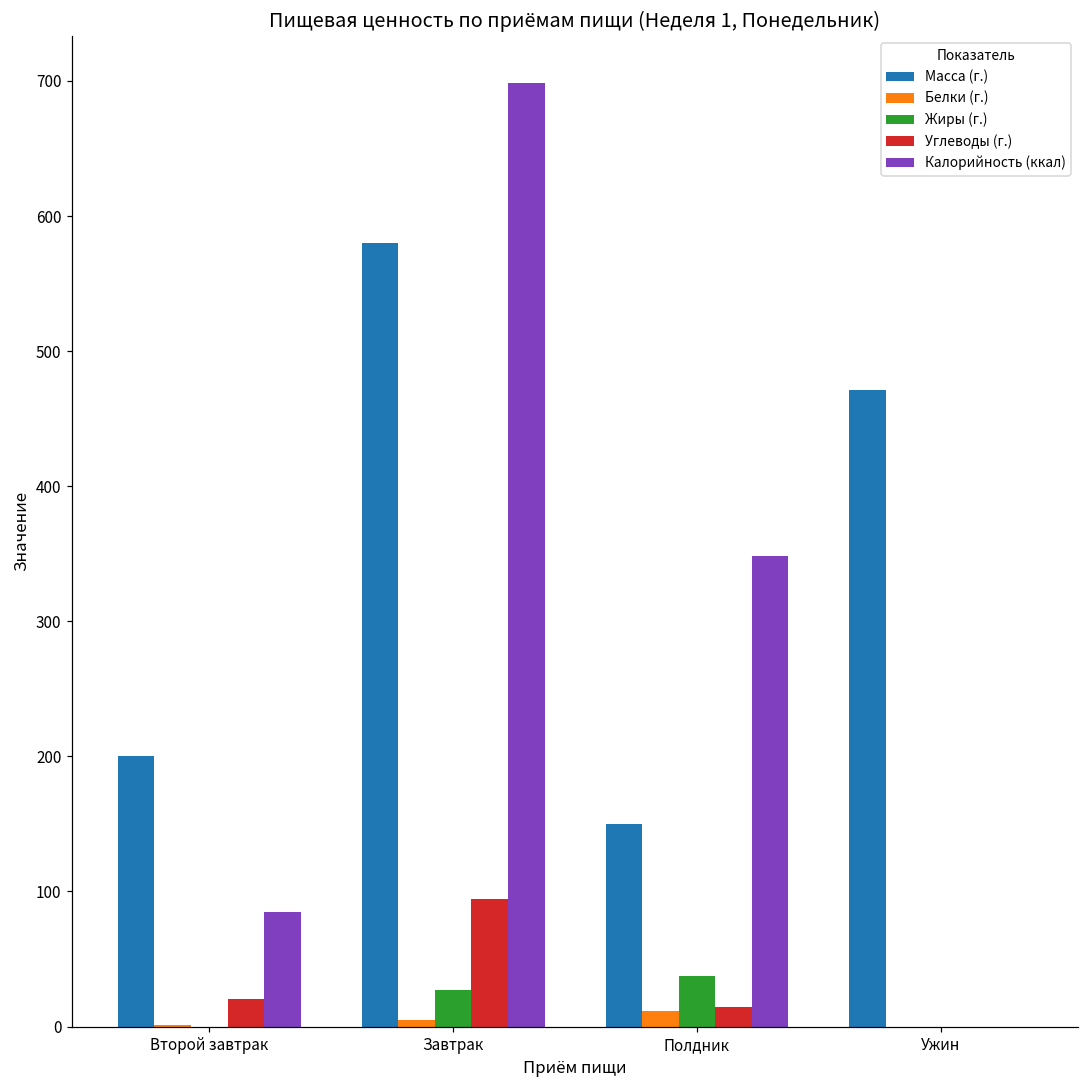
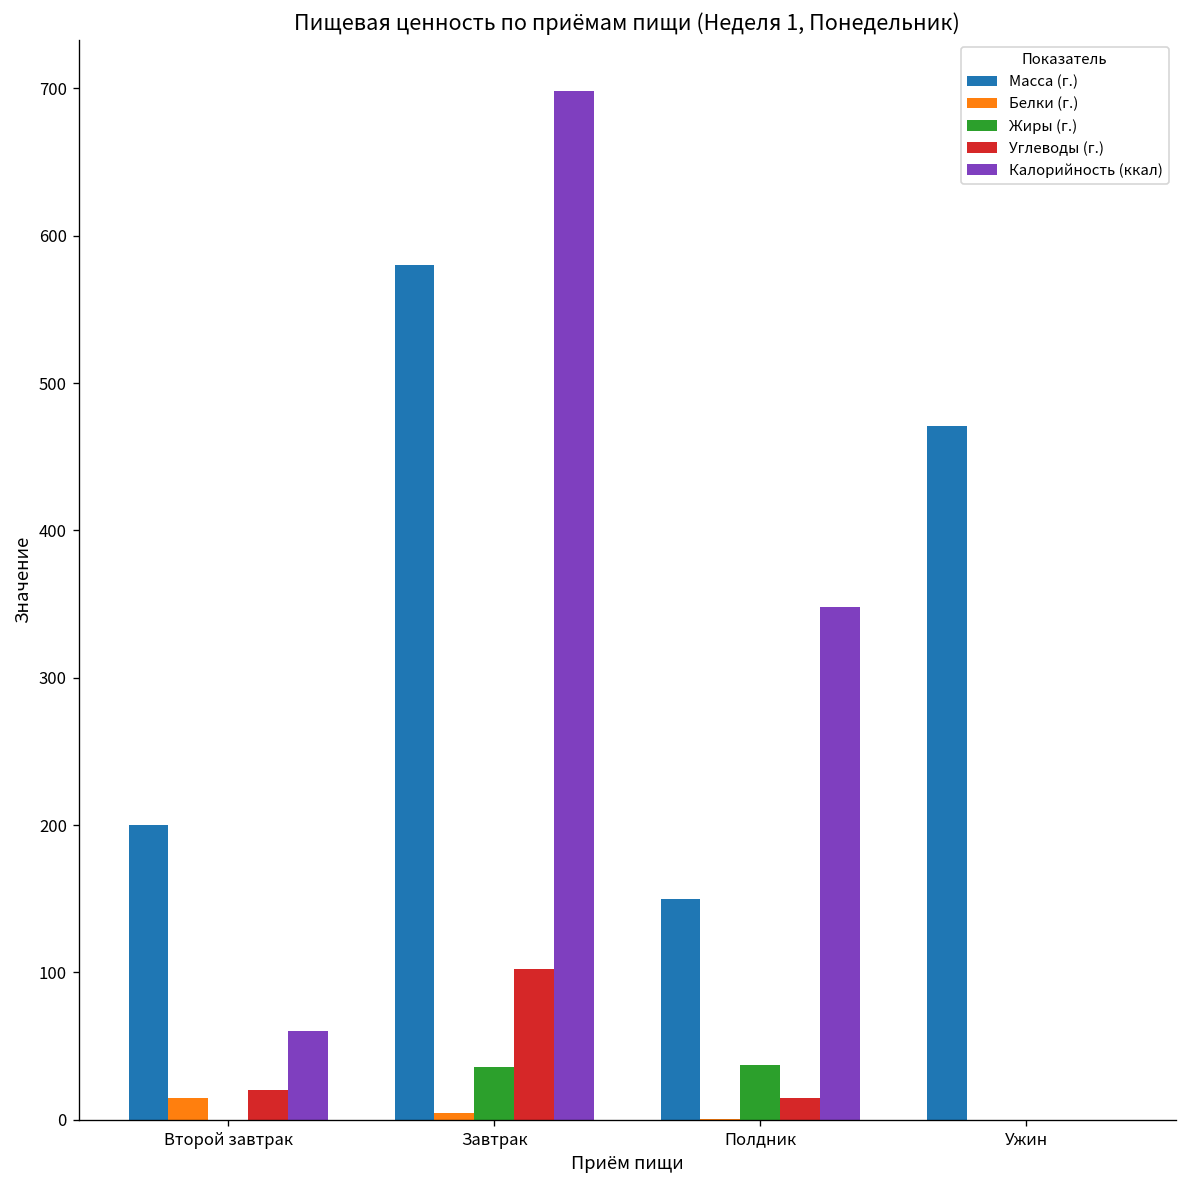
  {
    "Масса (г.)": {
      "Второй завтрак": 200,
      "Завтрак": 580,
      "Полдник": 150,
      "Ужин": 471
    },
    "Белки (г.)": {
-     "Второй завтрак": 1,
+     "Второй завтрак": 15,
      "Завтрак": 5,
-     "Полдник": 12,
+     "Полдник": 1,
      "Ужин": 0
    },
    "Жиры (г.)": {
      "Второй завтрак": 0,
-     "Завтрак": 27,
+     "Завтрак": 36,
      "Полдник": 37,
      "Ужин": 0
    },
    "Углеводы (г.)": {
      "Второй завтрак": 20,
-     "Завтрак": 94,
+     "Завтрак": 102,
      "Полдник": 15,
      "Ужин": 0
    },
    "Калорийность (ккал)": {
-     "Второй завтрак": 84,
+     "Второй завтрак": 60,
      "Завтрак": 698,
      "Полдник": 348,
      "Ужин": 0
    }
  }
